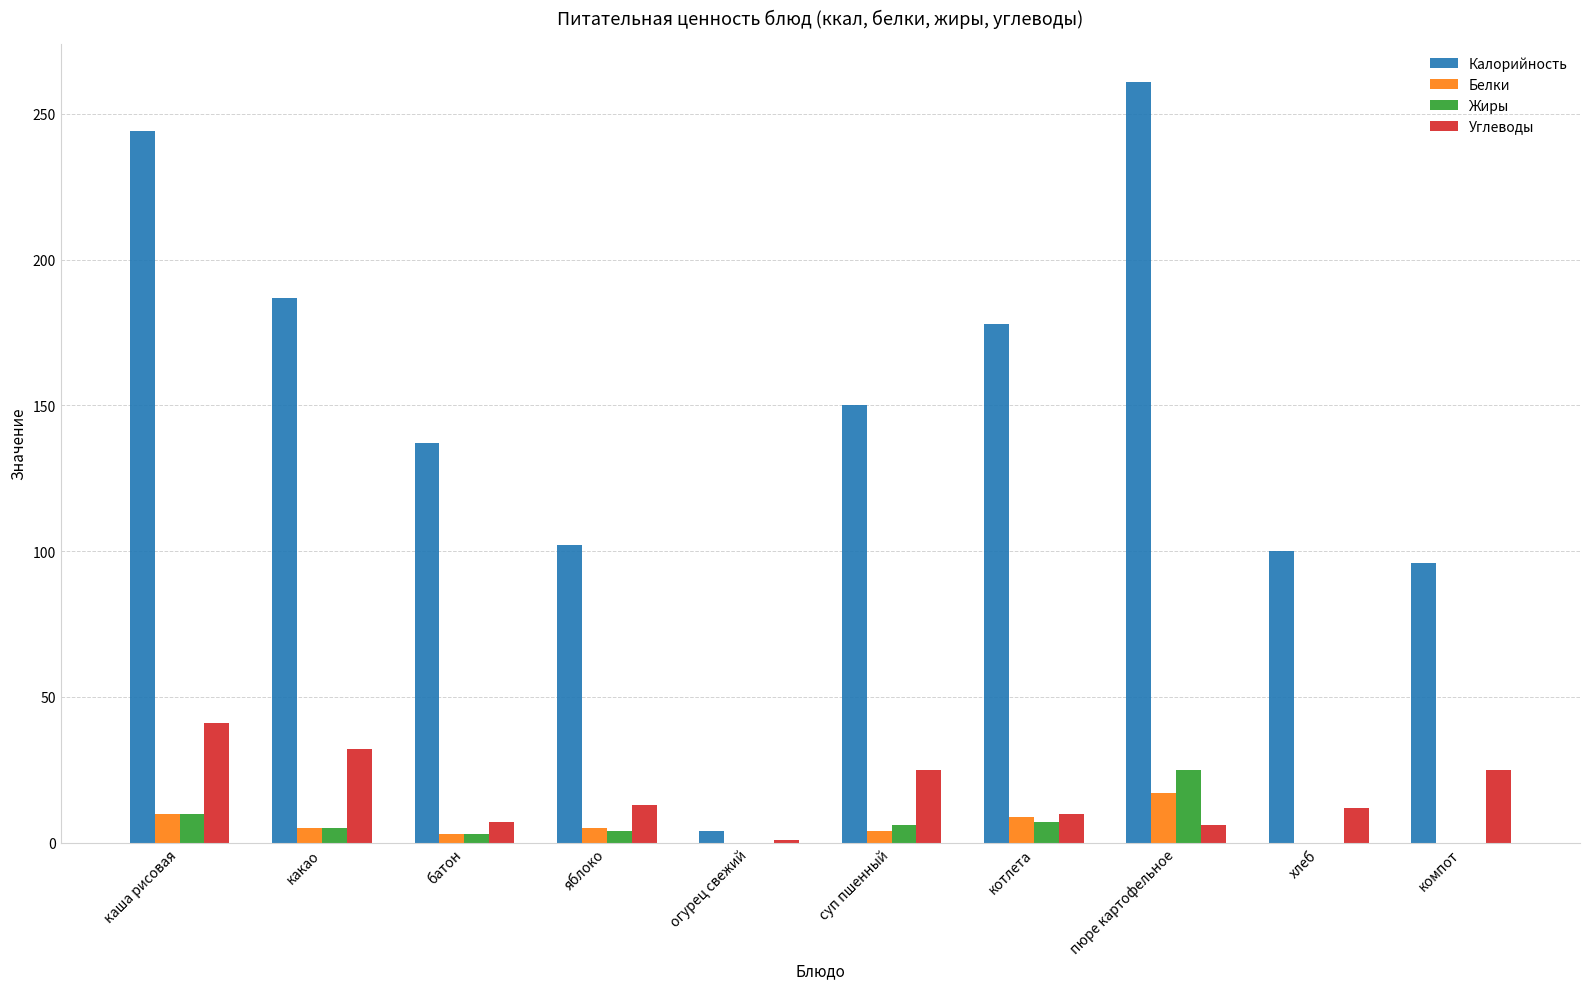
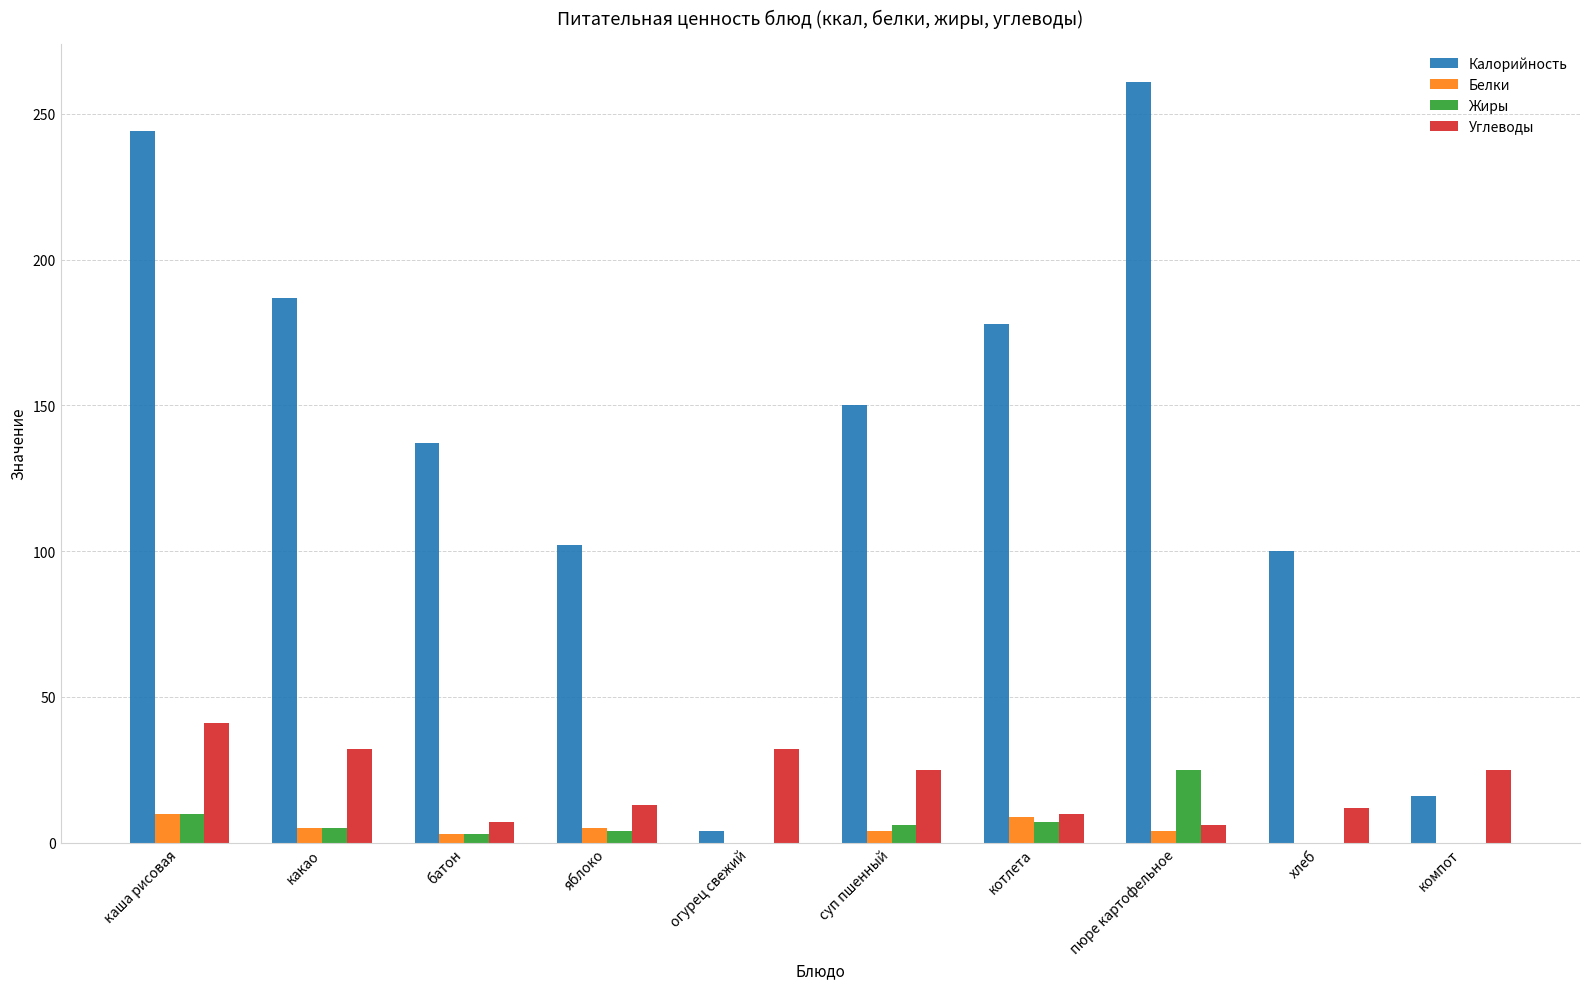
  {
    "Калорийность": {
      "каша рисовая": 244,
      "какао": 187,
      "батон": 137,
      "яблоко": 102,
      "огурец свежий": 4,
      "суп пшенный": 150,
      "котлета": 178,
      "пюре картофельное": 261,
      "хлеб": 100,
-     "компот": 96
+     "компот": 16
    },
    "Белки": {
      "каша рисовая": 10,
      "какао": 5,
      "батон": 3,
      "яблоко": 5,
      "огурец свежий": 0,
      "суп пшенный": 4,
      "котлета": 9,
-     "пюре картофельное": 17,
+     "пюре картофельное": 4,
      "хлеб": 0,
      "компот": 0
    },
    "Жиры": {
      "каша рисовая": 10,
      "какао": 5,
      "батон": 3,
      "яблоко": 4,
      "огурец свежий": 0,
      "суп пшенный": 6,
      "котлета": 7,
      "пюре картофельное": 25,
      "хлеб": 0,
      "компот": 0
    },
    "Углеводы": {
      "каша рисовая": 41,
      "какао": 32,
      "батон": 7,
      "яблоко": 13,
-     "огурец свежий": 1,
+     "огурец свежий": 32,
      "суп пшенный": 25,
      "котлета": 10,
      "пюре картофельное": 6,
      "хлеб": 12,
      "компот": 25
    }
  }
